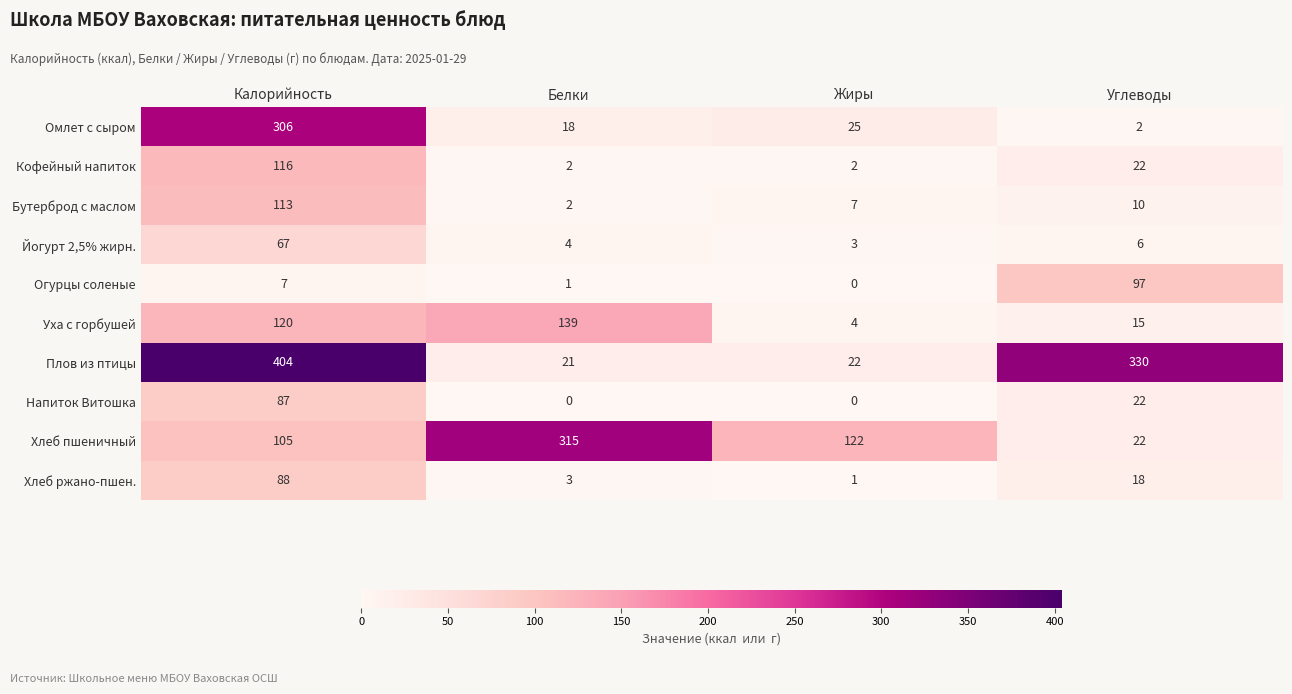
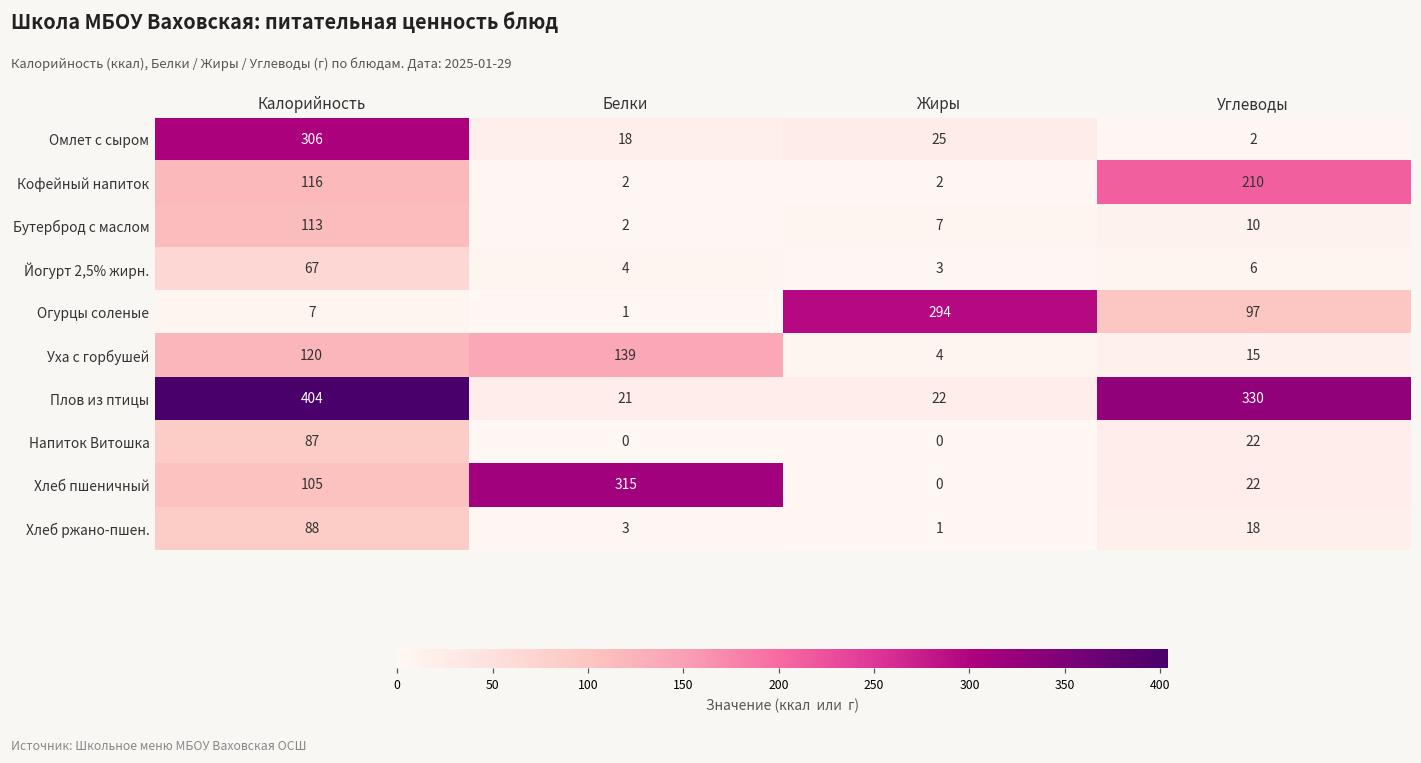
  {
    "Омлет с сыром": {
      "Калорийность": 306,
      "Белки": 18,
      "Жиры": 25,
      "Углеводы": 2
    },
    "Кофейный напиток": {
      "Калорийность": 116,
      "Белки": 2,
      "Жиры": 2,
-     "Углеводы": 22
+     "Углеводы": 210
    },
    "Бутерброд с маслом": {
      "Калорийность": 113,
      "Белки": 2,
      "Жиры": 7,
      "Углеводы": 10
    },
    "Йогурт 2,5% жирн.": {
      "Калорийность": 67,
      "Белки": 4,
      "Жиры": 3,
      "Углеводы": 6
    },
    "Огурцы соленые": {
      "Калорийность": 7,
      "Белки": 1,
-     "Жиры": 0,
+     "Жиры": 294,
      "Углеводы": 97
    },
    "Уха с горбушей": {
      "Калорийность": 120,
      "Белки": 139,
      "Жиры": 4,
      "Углеводы": 15
    },
    "Плов из птицы": {
      "Калорийность": 404,
      "Белки": 21,
      "Жиры": 22,
      "Углеводы": 330
    },
    "Напиток Витошка": {
      "Калорийность": 87,
      "Белки": 0,
      "Жиры": 0,
      "Углеводы": 22
    },
    "Хлеб пшеничный": {
      "Калорийность": 105,
      "Белки": 315,
-     "Жиры": 122,
+     "Жиры": 0,
      "Углеводы": 22
    },
    "Хлеб ржано-пшен.": {
      "Калорийность": 88,
      "Белки": 3,
      "Жиры": 1,
      "Углеводы": 18
    }
  }
